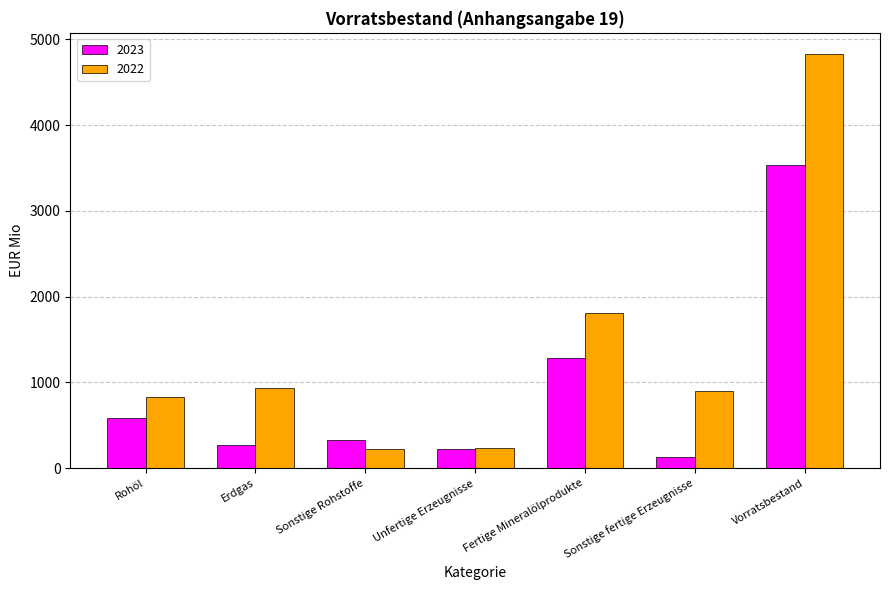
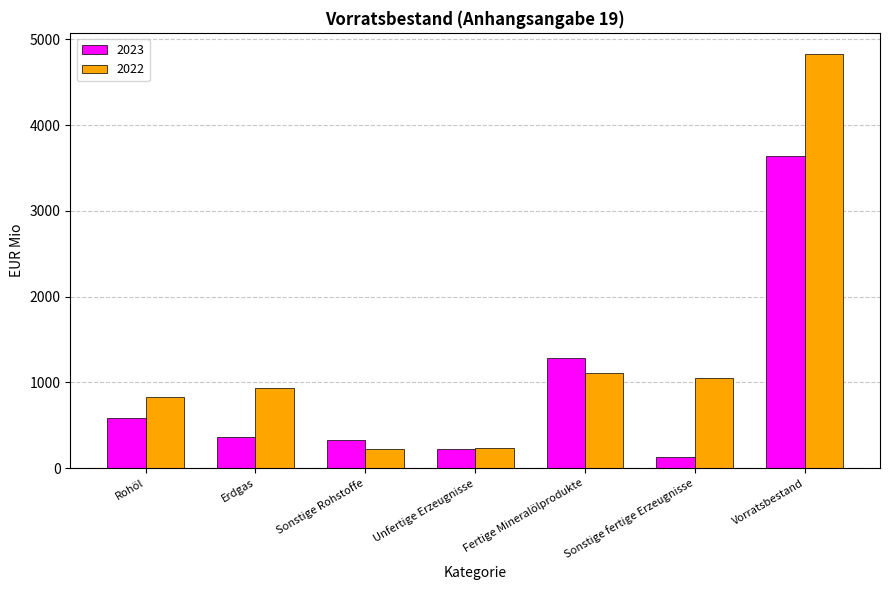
  {
    "2023": {
      "Rohöl": 600,
-     "Erdgas": 300,
+     "Erdgas": 400,
      "Sonstige Rohstoffe": 300,
      "Unfertige Erzeugnisse": 200,
      "Fertige Mineralölprodukte": 1300,
      "Sonstige fertige Erzeugnisse": 100,
-     "Vorratsbestand": 3500
+     "Vorratsbestand": 3600
    },
    "2022": {
      "Rohöl": 800,
      "Erdgas": 900,
      "Sonstige Rohstoffe": 200,
      "Unfertige Erzeugnisse": 200,
-     "Fertige Mineralölprodukte": 1800,
-     "Sonstige fertige Erzeugnisse": 900,
+     "Fertige Mineralölprodukte": 1100,
+     "Sonstige fertige Erzeugnisse": 1100,
      "Vorratsbestand": 4800
    }
  }
